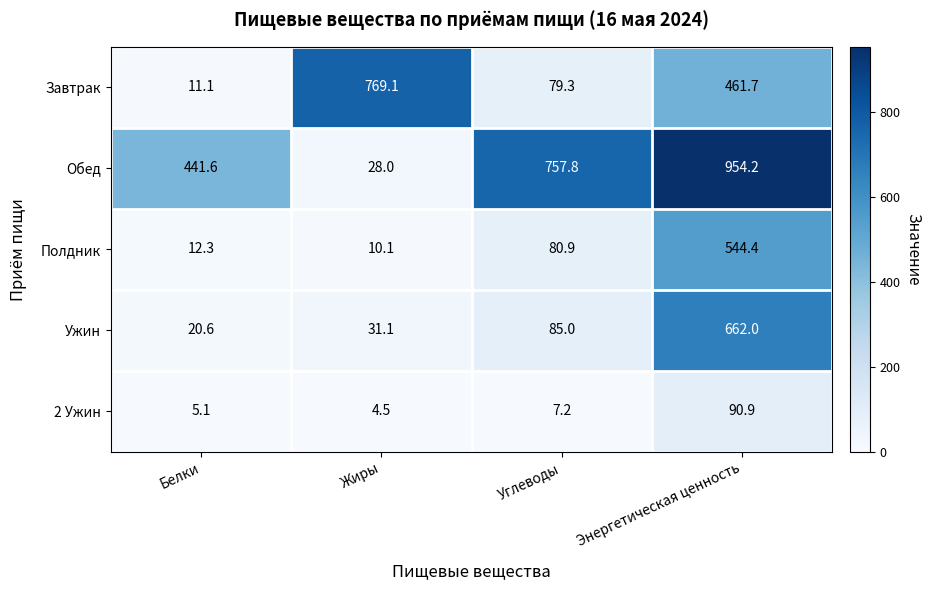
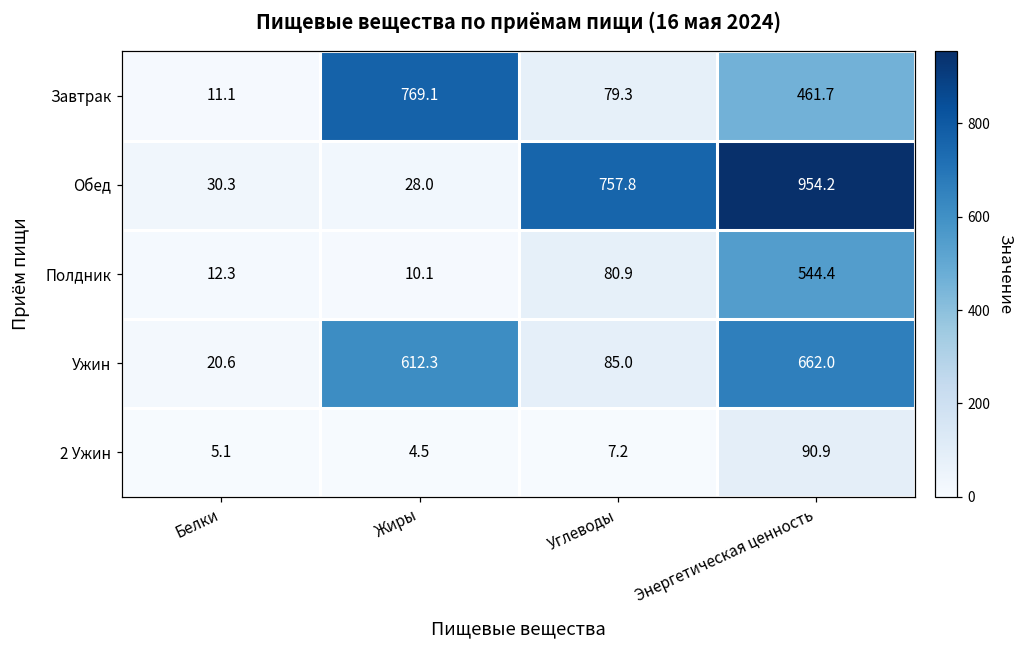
  {
    "Завтрак": {
      "Белки": 11.1,
      "Жиры": 769.1,
      "Углеводы": 79.3,
      "Энергетическая ценность": 461.7
    },
    "Обед": {
-     "Белки": 441.6,
+     "Белки": 30.3,
      "Жиры": 28.0,
      "Углеводы": 757.8,
      "Энергетическая ценность": 954.2
    },
    "Полдник": {
      "Белки": 12.3,
      "Жиры": 10.1,
      "Углеводы": 80.9,
      "Энергетическая ценность": 544.4
    },
    "Ужин": {
      "Белки": 20.6,
-     "Жиры": 31.1,
+     "Жиры": 612.3,
      "Углеводы": 85.0,
      "Энергетическая ценность": 662.0
    },
    "2 Ужин": {
      "Белки": 5.1,
      "Жиры": 4.5,
      "Углеводы": 7.2,
      "Энергетическая ценность": 90.9
    }
  }
